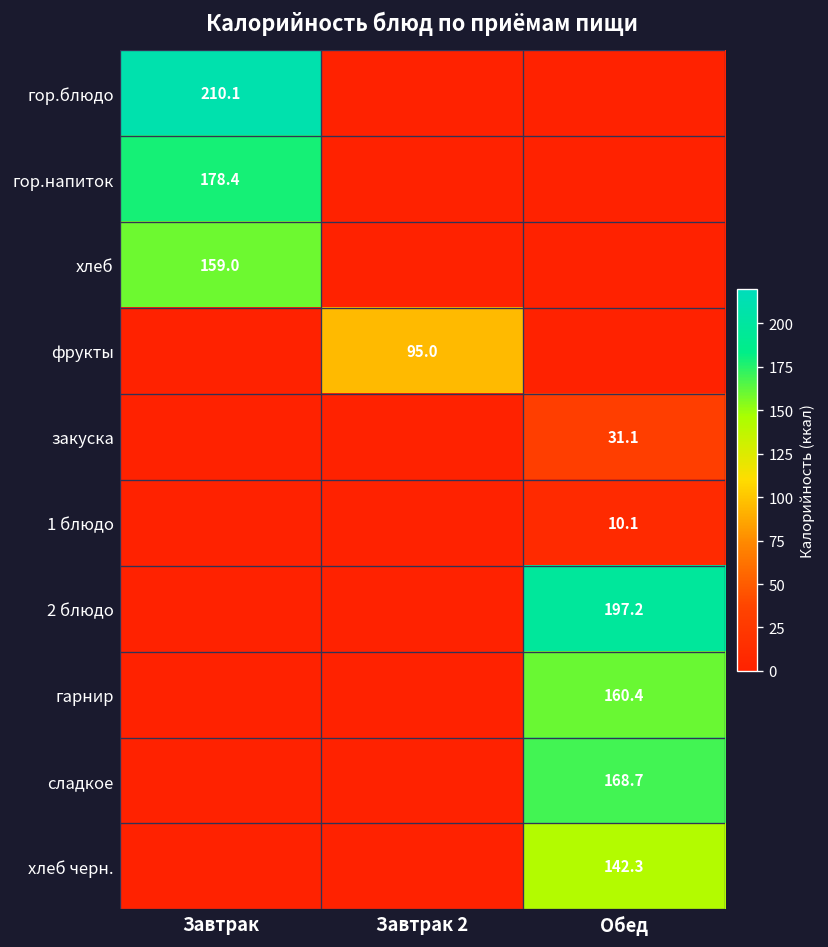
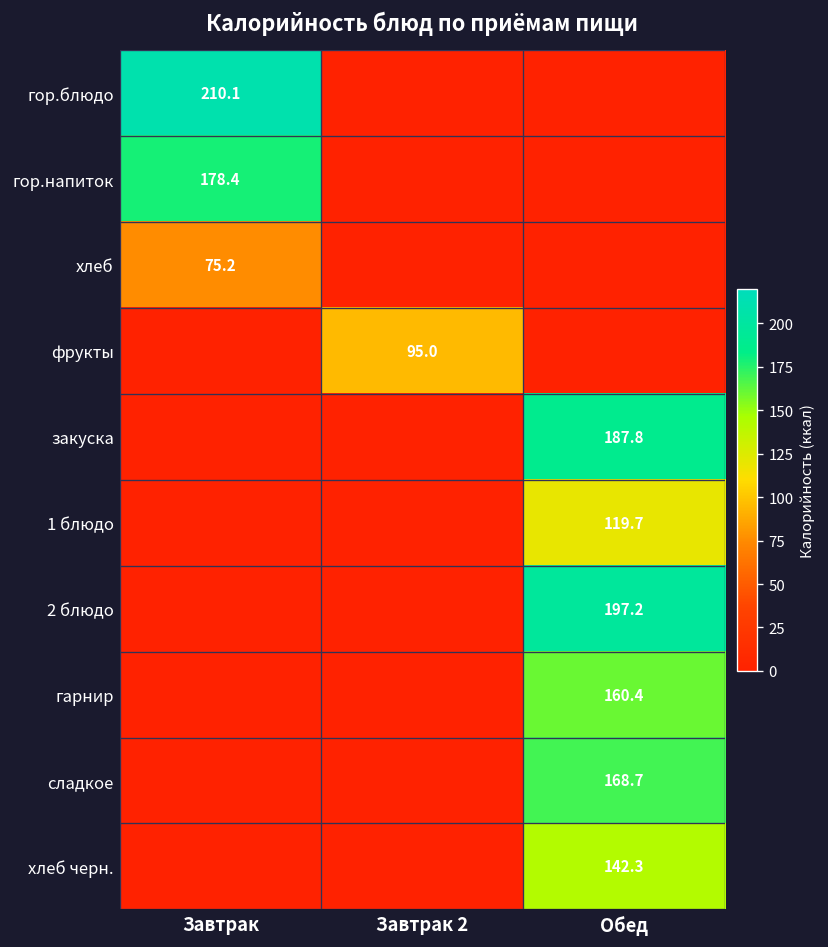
  {
    "гор.блюдо": {
      "Завтрак": 210.1
    },
    "гор.напиток": {
      "Завтрак": 178.4
    },
    "хлеб": {
-     "Завтрак": 159.0
+     "Завтрак": 75.2
    },
    "фрукты": {
      "Завтрак 2": 95.0
    },
    "закуска": {
-     "Обед": 31.1
+     "Обед": 187.8
    },
    "1 блюдо": {
-     "Обед": 10.1
+     "Обед": 119.7
    },
    "2 блюдо": {
      "Обед": 197.2
    },
    "гарнир": {
      "Обед": 160.4
    },
    "сладкое": {
      "Обед": 168.7
    },
    "хлеб черн.": {
      "Обед": 142.3
    }
  }
